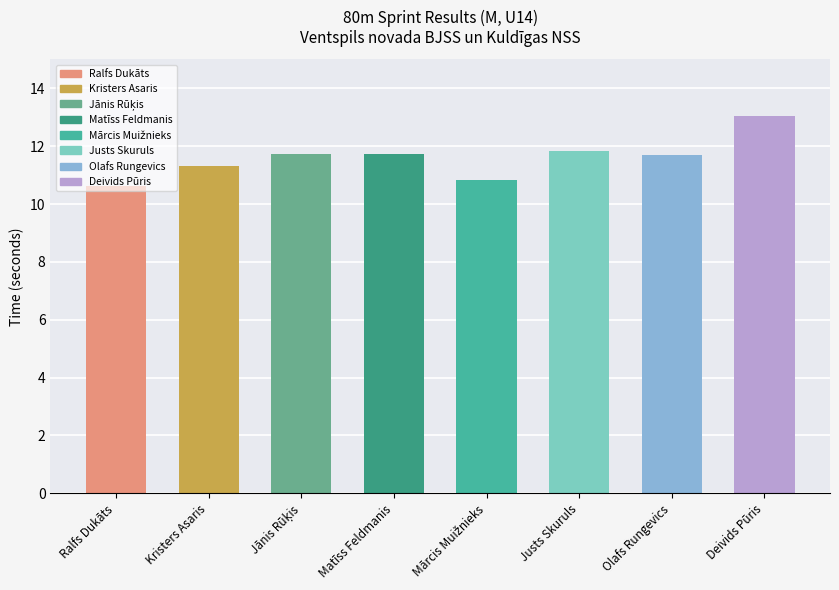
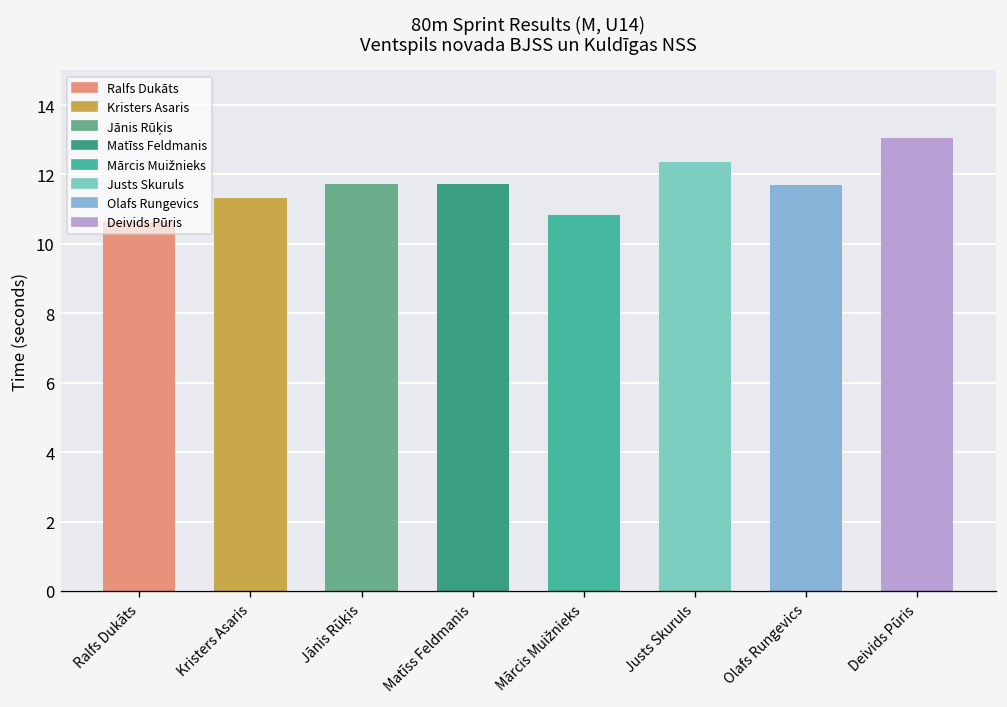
  {
    "Kristers Asaris": 11.3,
    "Jānis Rūķis": 11.7,
    "Matīss Feldmanis": 11.7,
    "Mārcis Muižnieks": 10.8,
-   "Justs Skuruls": 11.9,
+   "Justs Skuruls": 12.4,
    "Olafs Rungevics": 11.7,
    "Deivids Pūris": 13.1
  }
